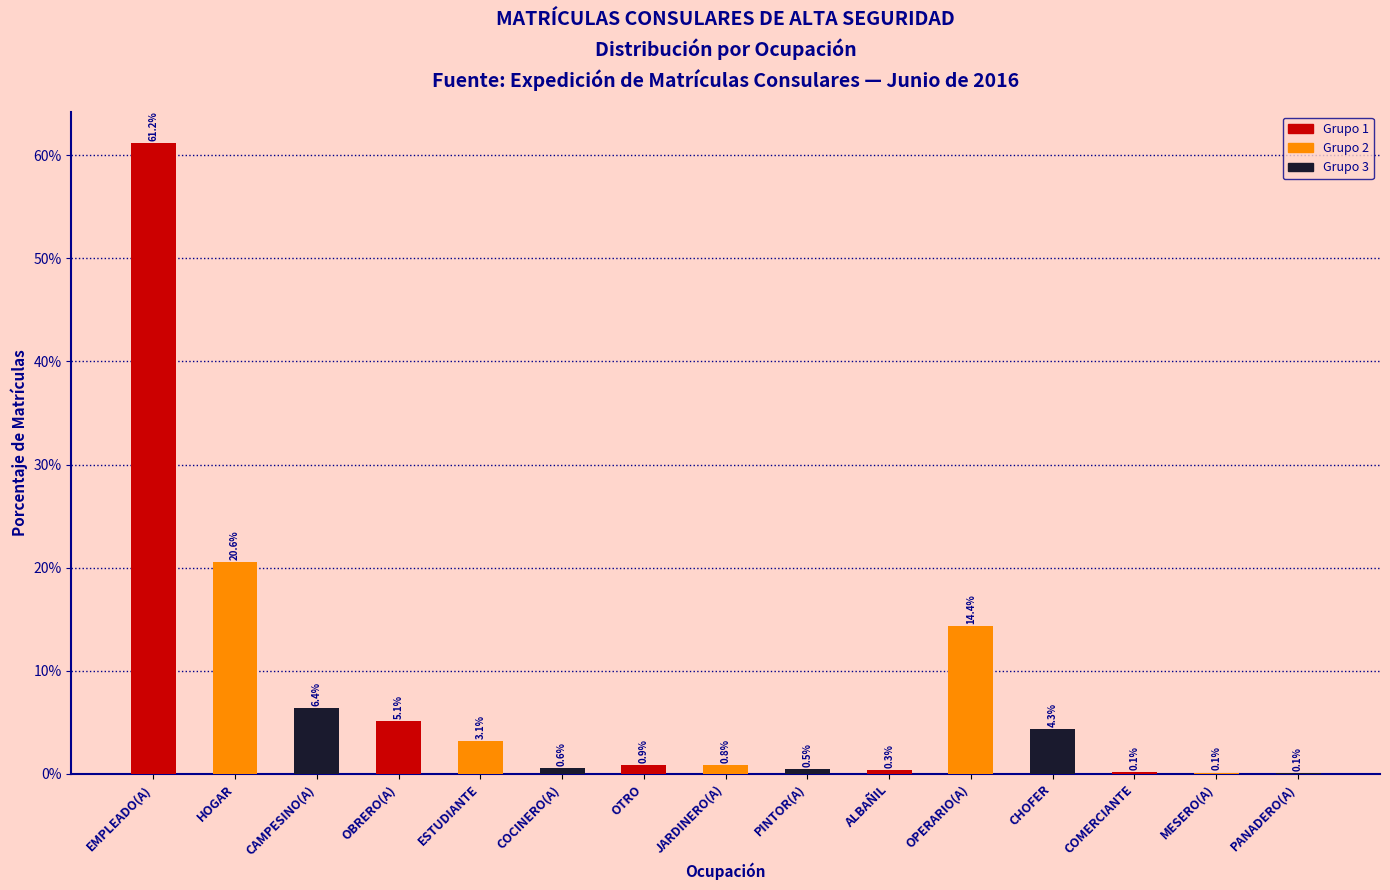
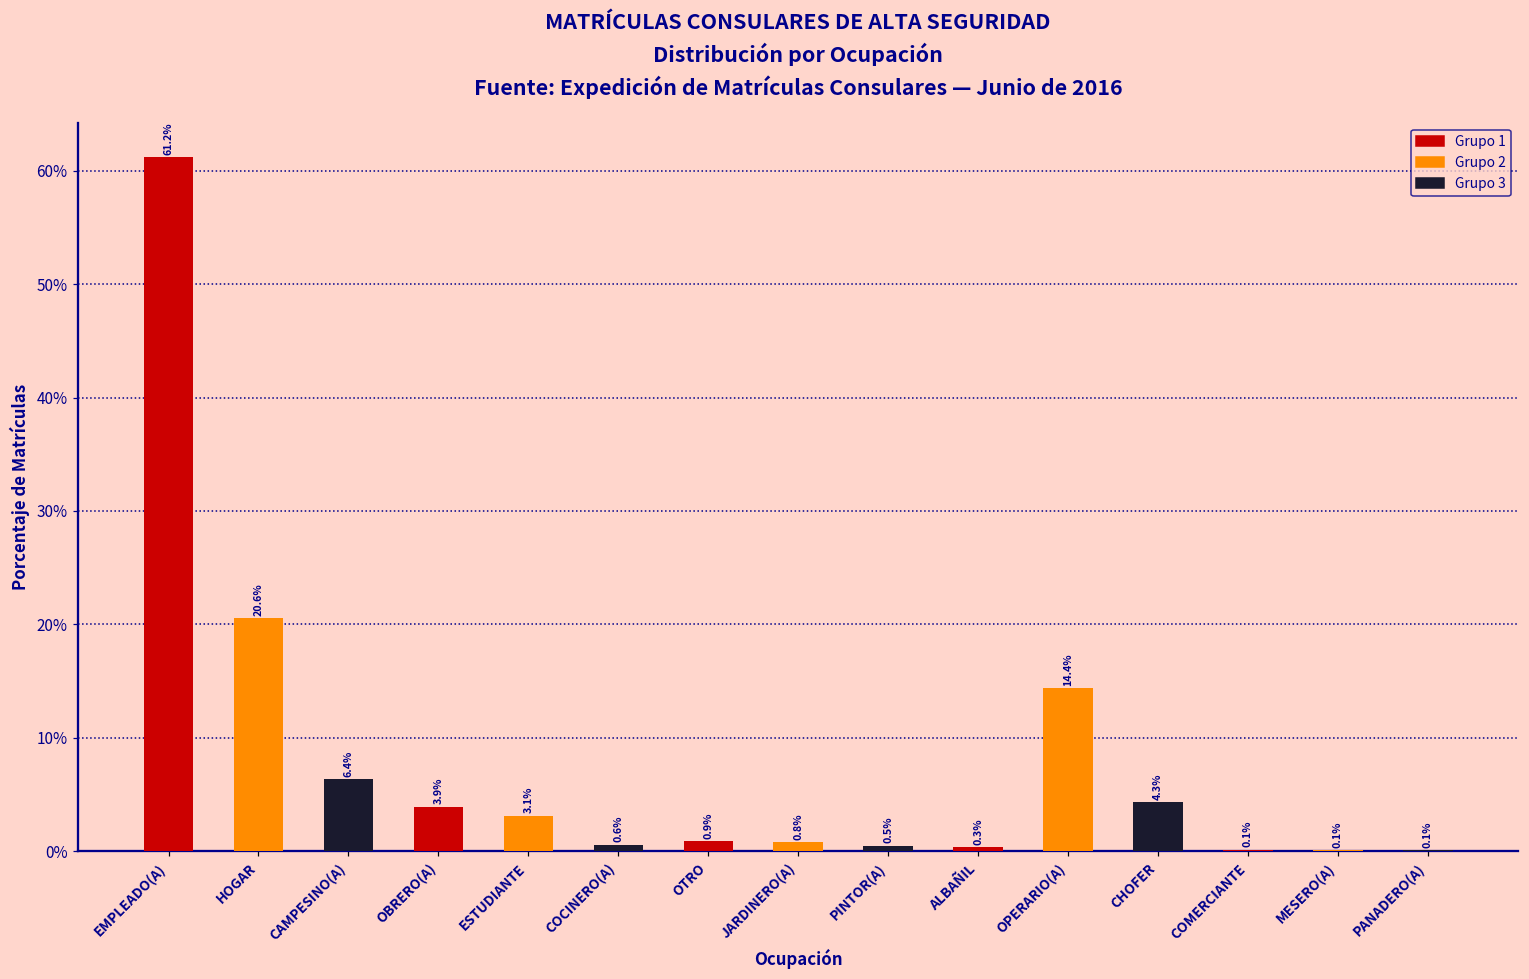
  {
    "EMPLEADO(A)": "61.2%",
    "HOGAR": "20.6%",
    "CAMPESINO(A)": "6.4%",
-   "OBRERO(A)": "5.1%",
+   "OBRERO(A)": "3.9%",
    "ESTUDIANTE": "3.1%",
    "COCINERO(A)": "0.6%",
    "OTRO": "0.9%",
    "JARDINERO(A)": "0.8%",
    "PINTOR(A)": "0.5%",
    "ALBAÑIL": "0.3%",
    "OPERARIO(A)": "14.4%",
    "CHOFER": "4.3%",
    "COMERCIANTE": "0.1%",
    "MESERO(A)": "0.1%",
    "PANADERO(A)": "0.1%"
  }
